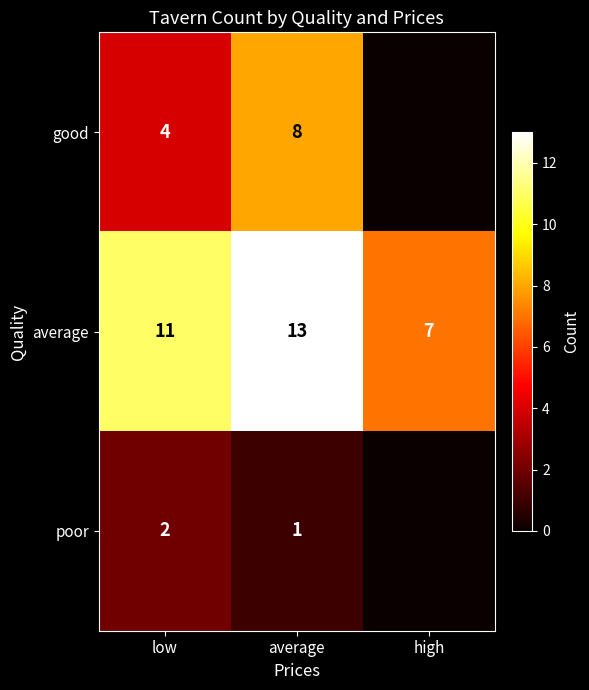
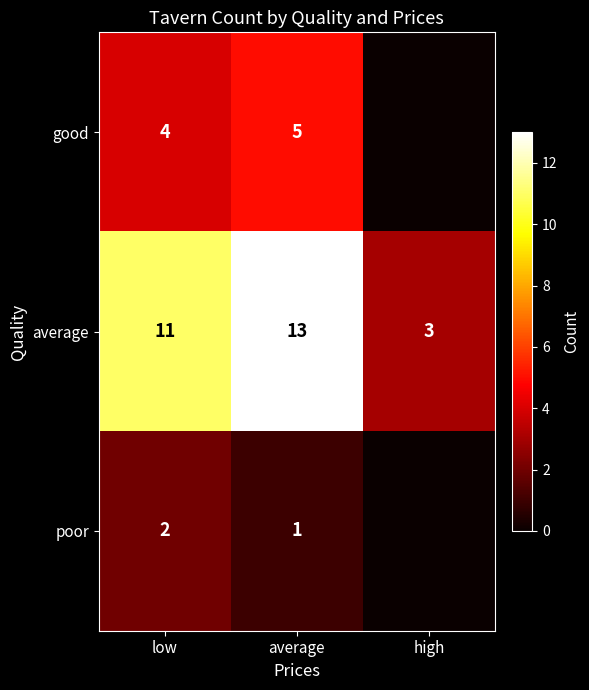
  {
    "good": {
      "low": 4,
-     "average": 8
+     "average": 5
    },
    "average": {
      "low": 11,
      "average": 13,
-     "high": 7
+     "high": 3
    },
    "poor": {
      "low": 2,
      "average": 1
    }
  }
